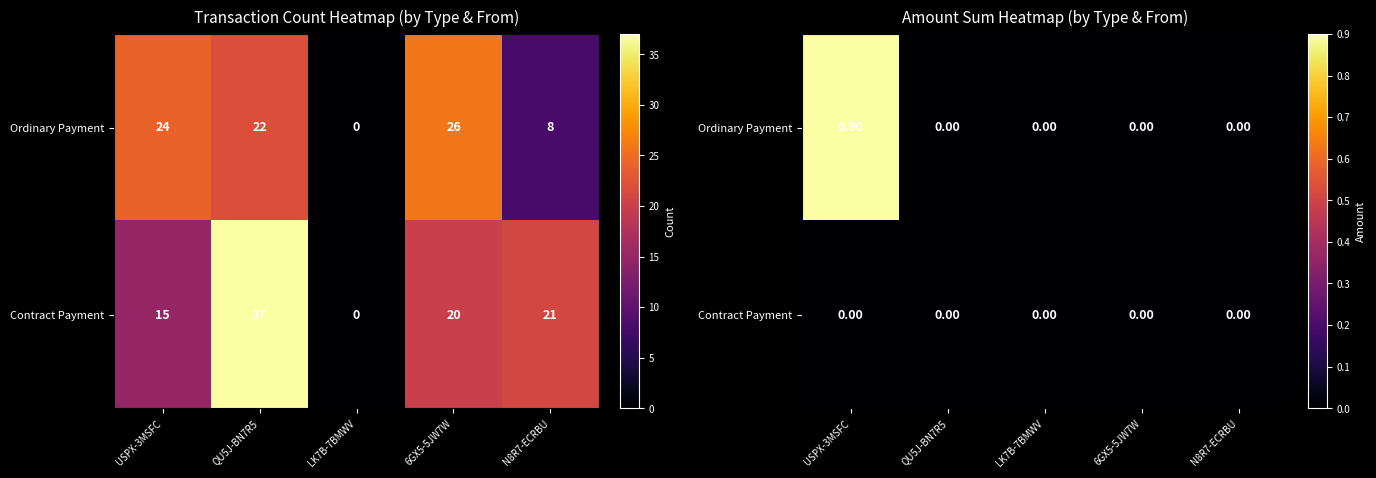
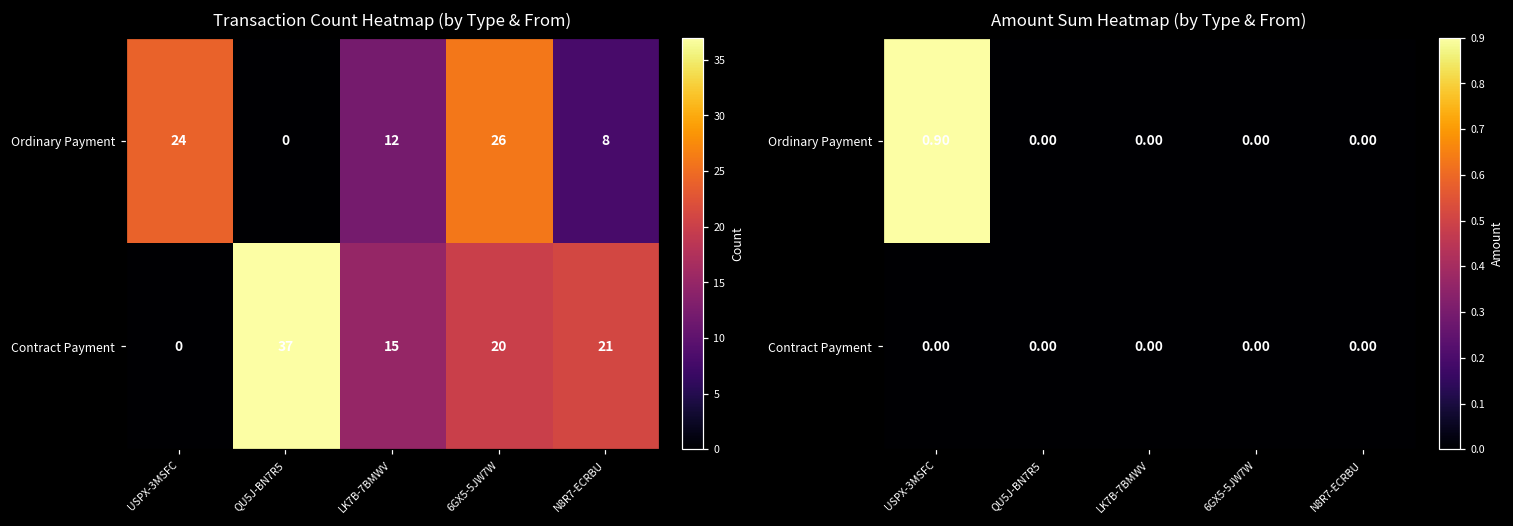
  {
    "Transaction Count Heatmap (by Type & From)": {
      "Ordinary Payment": {
        "USPX-3MSFC": 24,
-       "QU5J-BN7R5": 22,
-       "LK7B-7BMWV": 0,
+       "QU5J-BN7R5": 0,
+       "LK7B-7BMWV": 12,
        "6GX5-5JW7W": 26,
        "N8R7-ECRBU": 8
      },
      "Contract Payment": {
-       "USPX-3MSFC": 15,
+       "USPX-3MSFC": 0,
        "QU5J-BN7R5": 37,
-       "LK7B-7BMWV": 0,
+       "LK7B-7BMWV": 15,
        "6GX5-5JW7W": 20,
        "N8R7-ECRBU": 21
      }
    },
    "Amount Sum Heatmap (by Type & From)": {
      "Ordinary Payment": {
        "USPX-3MSFC": 0.90,
        "QU5J-BN7R5": 0.00,
        "LK7B-7BMWV": 0.00,
        "6GX5-5JW7W": 0.00,
        "N8R7-ECRBU": 0.00
      },
      "Contract Payment": {
        "USPX-3MSFC": 0.00,
        "QU5J-BN7R5": 0.00,
        "LK7B-7BMWV": 0.00,
        "6GX5-5JW7W": 0.00,
        "N8R7-ECRBU": 0.00
      }
    }
  }
